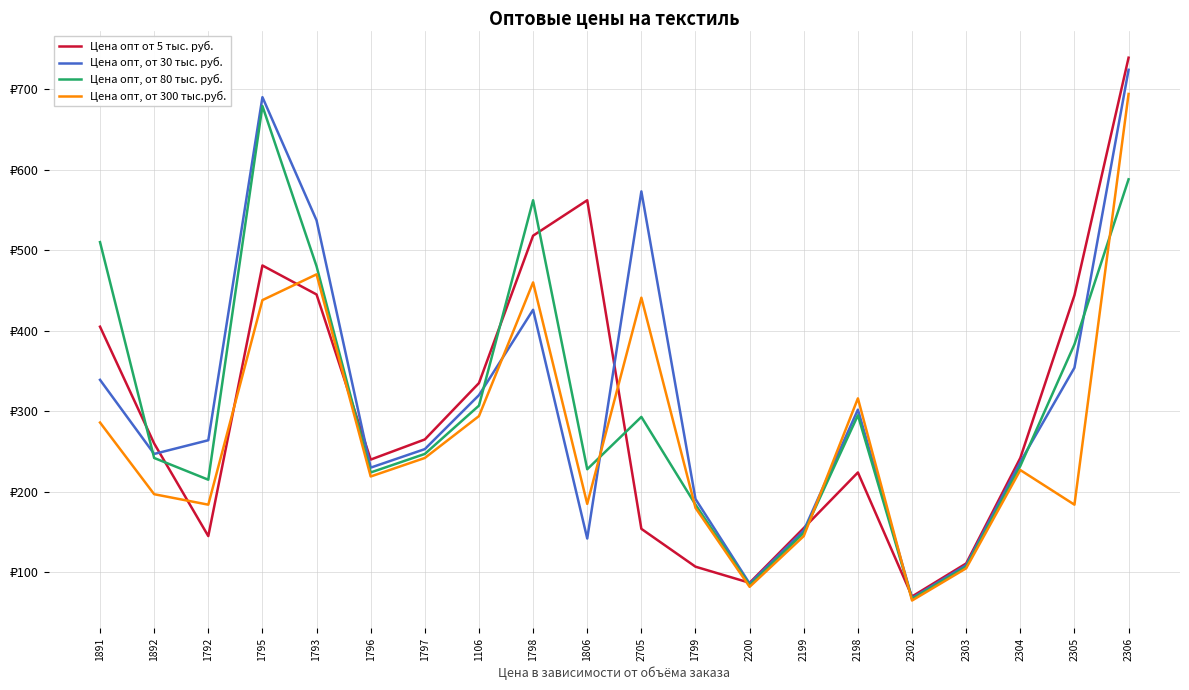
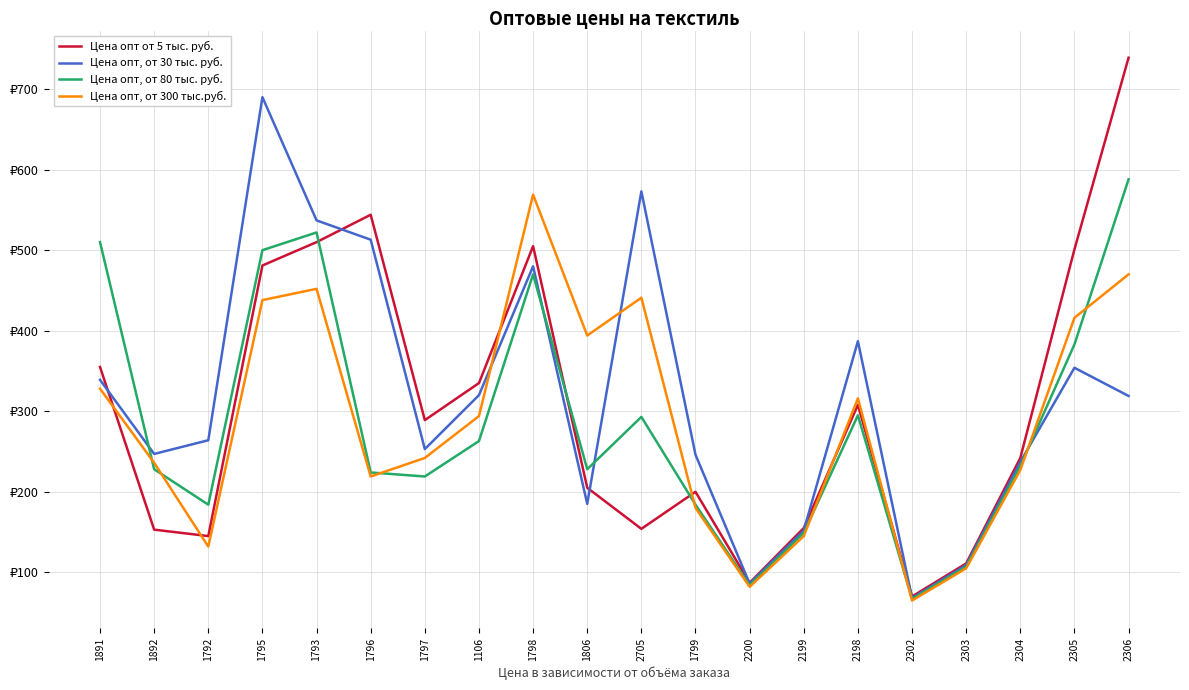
  {
    "Цена опт от 5 тыс. руб.": {
-     "1891": "₽410",
-     "1892": "₽260",
+     "1891": "₽360",
+     "1892": "₽150",
      "1792": "₽150",
      "1795": "₽480",
-     "1793": "₽450",
-     "1796": "₽240",
-     "1797": "₽270",
+     "1793": "₽510",
+     "1796": "₽540",
+     "1797": "₽290",
      "1106": "₽340",
-     "1798": "₽520",
-     "1806": "₽560",
+     "1798": "₽510",
+     "1806": "₽210",
      "2705": "₽150",
-     "1799": "₽110",
-     "2198": "₽220",
+     "1799": "₽200",
+     "2198": "₽310",
      "2304": "₽240",
-     "2305": "₽440",
+     "2305": "₽500",
      "2306": "₽740"
    },
    "Цена опт, от 30 тыс. руб.": {
      "1891": "₽340",
      "1892": "₽250",
      "1792": "₽260",
      "1795": "₽690",
      "1793": "₽540",
-     "1796": "₽230",
+     "1796": "₽510",
      "1797": "₽250",
      "1106": "₽320",
-     "1798": "₽430",
-     "1806": "₽140",
+     "1798": "₽480",
+     "1806": "₽190",
      "2705": "₽570",
-     "1799": "₽190",
-     "2198": "₽300",
+     "1799": "₽250",
+     "2198": "₽390",
      "2304": "₽240",
      "2305": "₽350",
-     "2306": "₽720"
+     "2306": "₽320"
    },
    "Цена опт, от 80 тыс. руб.": {
      "1891": "₽510",
-     "1892": "₽240",
-     "1792": "₽220",
-     "1795": "₽680",
-     "1793": "₽480",
+     "1892": "₽230",
+     "1792": "₽180",
+     "1795": "₽500",
+     "1793": "₽520",
      "1796": "₽220",
-     "1797": "₽250",
-     "1106": "₽310",
-     "1798": "₽560",
+     "1797": "₽220",
+     "1106": "₽260",
+     "1798": "₽470",
      "1806": "₽230",
      "2705": "₽290",
      "1799": "₽180",
      "2198": "₽300",
      "2304": "₽230",
      "2305": "₽380",
      "2306": "₽590"
    },
    "Цена опт, от 300 тыс.руб.": {
-     "1891": "₽290",
-     "1892": "₽200",
-     "1792": "₽180",
+     "1891": "₽330",
+     "1892": "₽240",
+     "1792": "₽130",
      "1795": "₽440",
-     "1793": "₽470",
+     "1793": "₽450",
      "1796": "₽220",
      "1797": "₽240",
      "1106": "₽290",
-     "1798": "₽460",
-     "1806": "₽190",
+     "1798": "₽570",
+     "1806": "₽390",
      "2705": "₽440",
      "1799": "₽180",
      "2199": "₽150",
      "2198": "₽320",
      "2304": "₽230",
-     "2305": "₽180",
-     "2306": "₽690"
+     "2305": "₽420",
+     "2306": "₽470"
    }
  }
